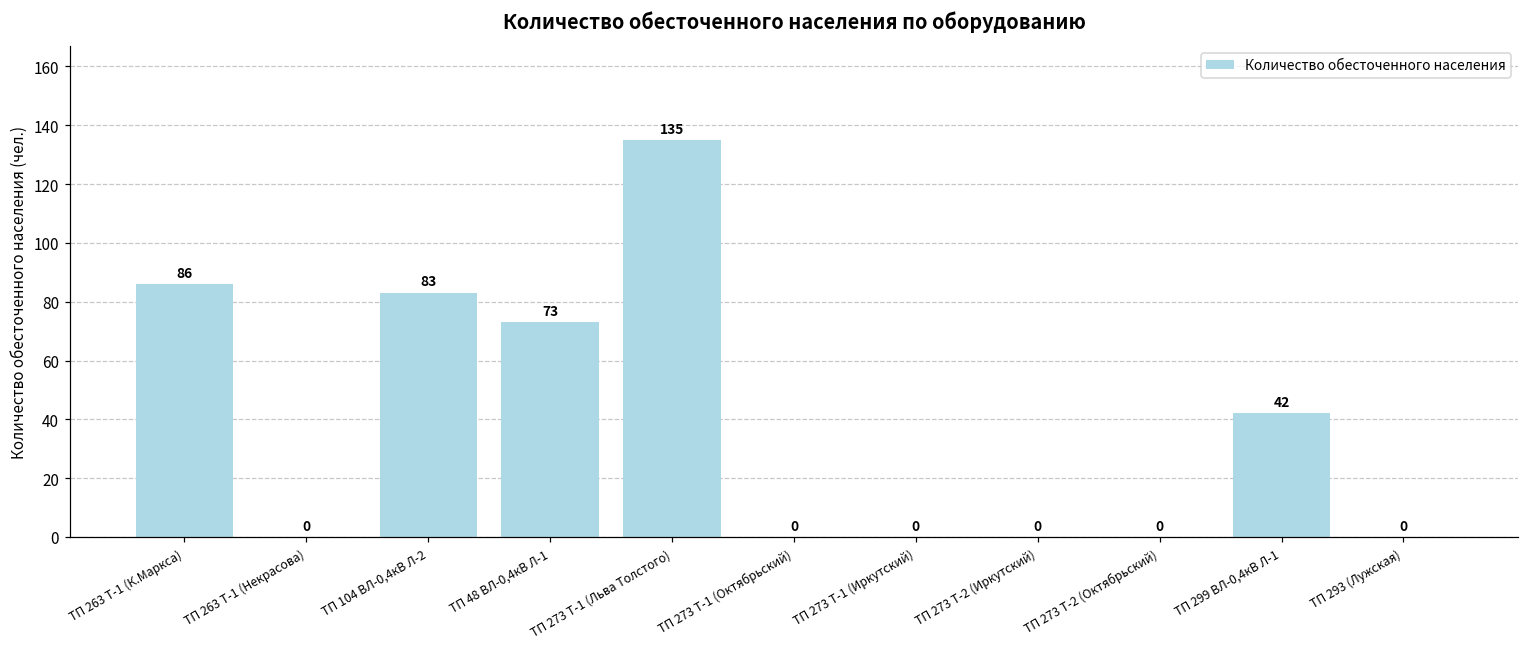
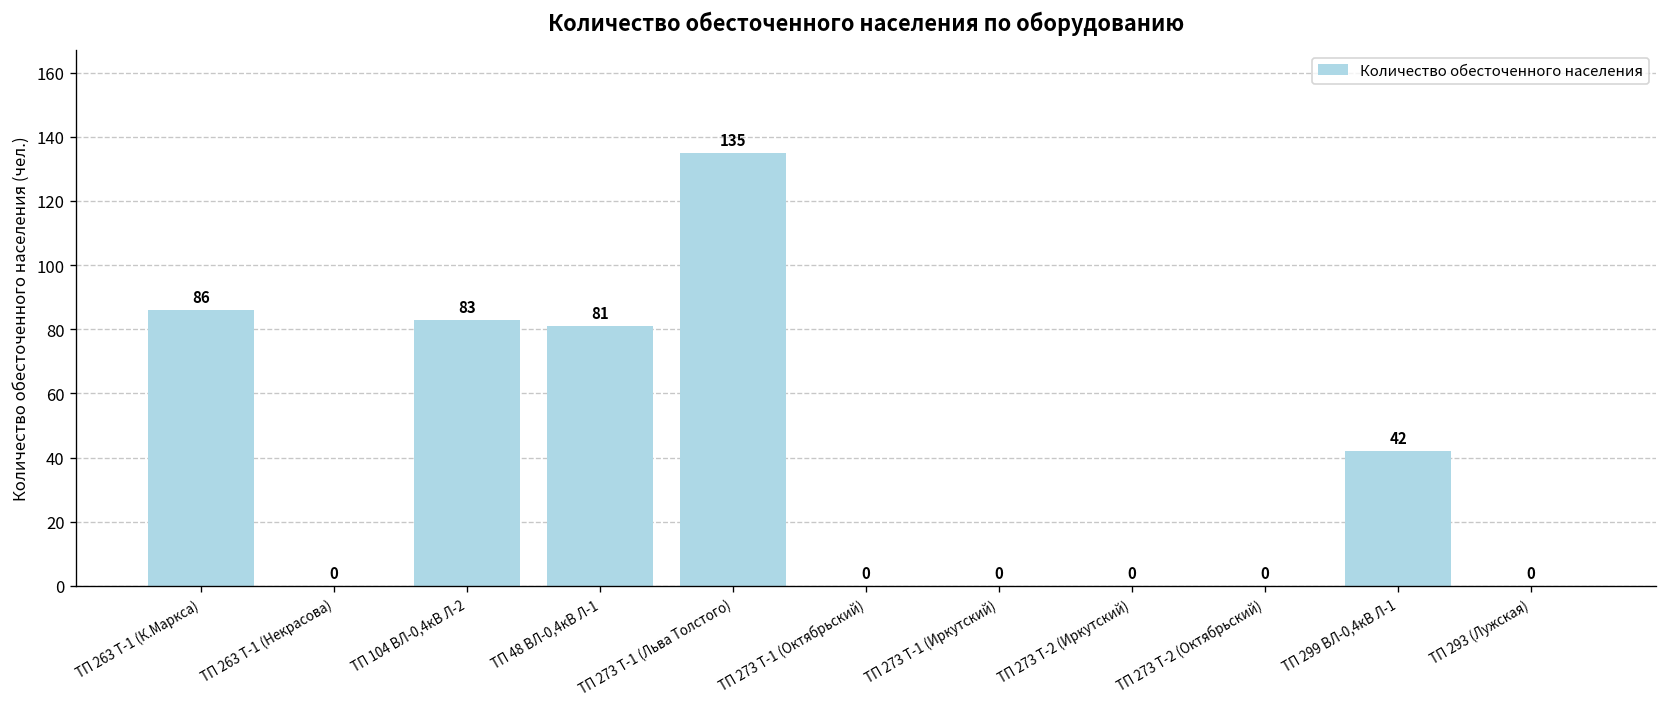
  {
    "ТП 263 Т-1 (К.Маркса)": 86,
    "ТП 263 Т-1 (Некрасова)": 0,
    "ТП 104 ВЛ-0,4кВ Л-2": 83,
-   "ТП 48 ВЛ-0,4кВ Л-1": 73,
+   "ТП 48 ВЛ-0,4кВ Л-1": 81,
    "ТП 273 Т-1 (Льва Толстого)": 135,
    "ТП 273 Т-1 (Октябрьский)": 0,
    "ТП 273 Т-1 (Иркутский)": 0,
    "ТП 273 Т-2 (Иркутский)": 0,
    "ТП 273 Т-2 (Октябрьский)": 0,
    "ТП 299 ВЛ-0,4кВ Л-1": 42,
    "ТП 293 (Лужская)": 0
  }
